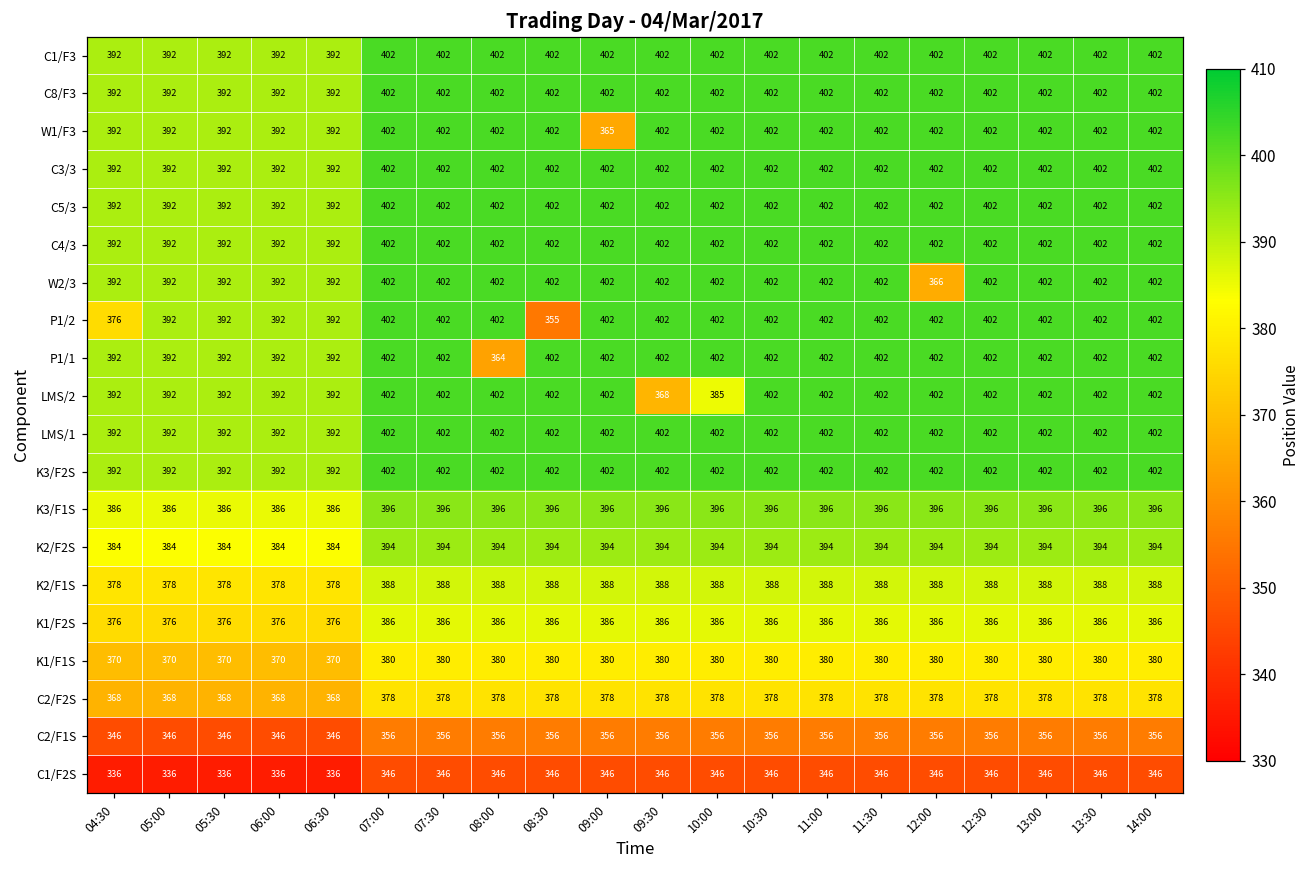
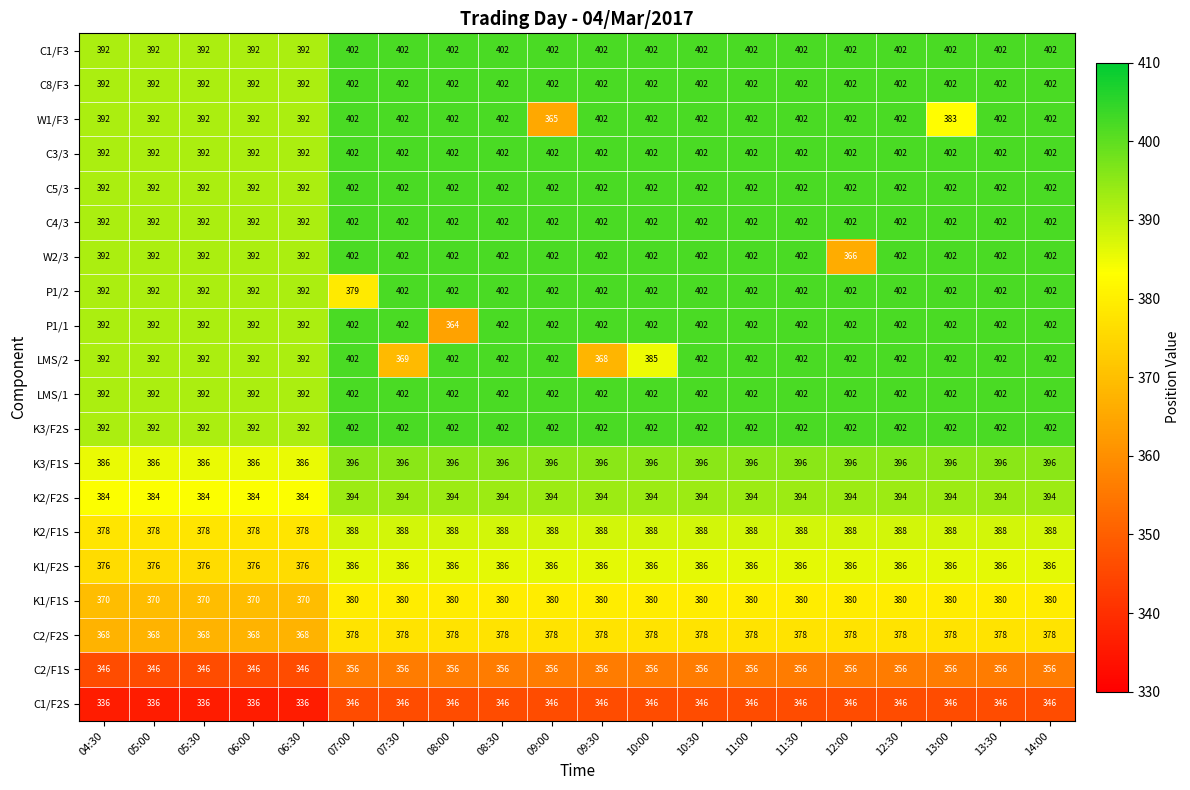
  {
    "W1/F3": {
      "04:30": 392,
      "05:00": 392,
      "05:30": 392,
      "06:00": 392,
      "06:30": 392,
      "07:00": 402,
      "07:30": 402,
      "08:00": 402,
      "08:30": 402,
      "09:00": 365,
      "09:30": 402,
      "10:00": 402,
      "10:30": 402,
      "11:00": 402,
      "11:30": 402,
      "12:00": 402,
      "12:30": 402,
-     "13:00": 402,
+     "13:00": 383,
      "13:30": 402,
      "14:00": 402
    },
    "P1/2": {
-     "04:30": 376,
+     "04:30": 392,
      "05:00": 392,
      "05:30": 392,
      "06:00": 392,
      "06:30": 392,
-     "07:00": 402,
+     "07:00": 379,
      "07:30": 402,
      "08:00": 402,
-     "08:30": 355,
+     "08:30": 402,
      "09:00": 402,
      "09:30": 402,
      "10:00": 402,
      "10:30": 402,
      "11:00": 402,
      "11:30": 402,
      "12:00": 402,
      "12:30": 402,
      "13:00": 402,
      "13:30": 402,
      "14:00": 402
    },
    "LMS/2": {
      "04:30": 392,
      "05:00": 392,
      "05:30": 392,
      "06:00": 392,
      "06:30": 392,
      "07:00": 402,
-     "07:30": 402,
+     "07:30": 369,
      "08:00": 402,
      "08:30": 402,
      "09:00": 402,
      "09:30": 368,
      "10:00": 385,
      "10:30": 402,
      "11:00": 402,
      "11:30": 402,
      "12:00": 402,
      "12:30": 402,
      "13:00": 402,
      "13:30": 402,
      "14:00": 402
    }
  }
